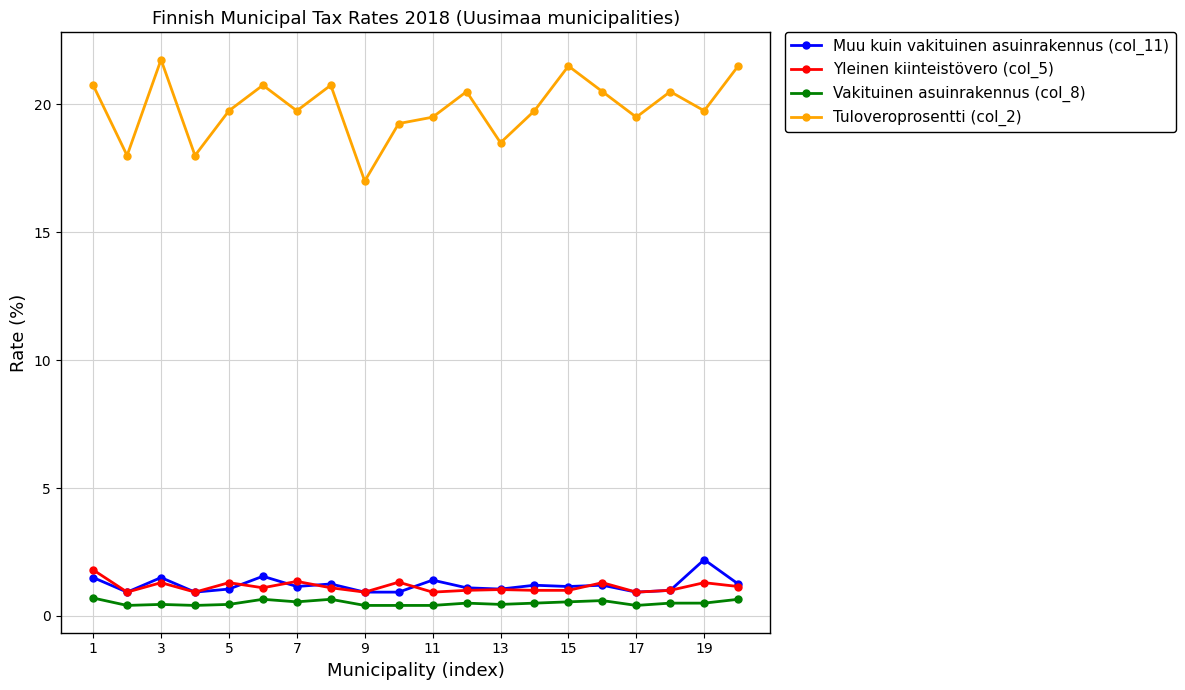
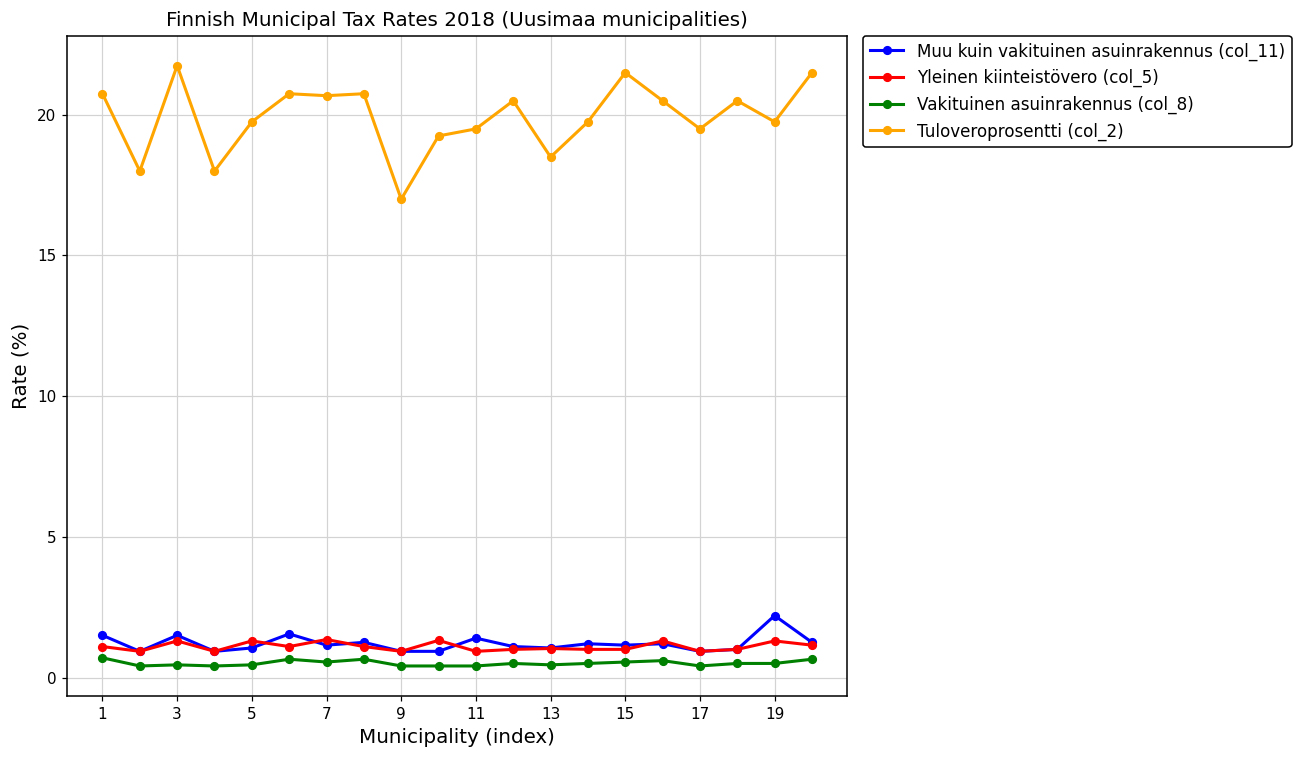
  {
    "Muu kuin vakituinen asuinrakennus (col_11)": {
      "1": 1.5,
      "3": 1.5,
      "5": 1.1,
      "7": 1.2,
      "11": 1.4,
      "15": 1.2,
      "19": 2.2
    },
    "Yleinen kiinteistövero (col_5)": {
-     "1": 1.8,
+     "1": 1.1,
      "3": 1.3,
      "5": 1.3,
      "7": 1.4,
      "11": 0.9,
      "15": 1.0,
      "19": 1.3
    },
    "Vakituinen asuinrakennus (col_8)": {
      "1": 0.7,
      "3": 0.5,
      "5": 0.5,
      "7": 0.6,
      "9": 0.4,
      "11": 0.4,
      "13": 0.5,
      "15": 0.6,
      "17": 0.4,
      "19": 0.5
    },
    "Tuloveroprosentti (col_2)": {
      "1": 20.8,
      "3": 21.8,
      "5": 19.8,
-     "7": 19.8,
+     "7": 20.7,
      "9": 17.0,
      "11": 19.5,
      "13": 18.5,
      "15": 21.5,
      "17": 19.5,
      "19": 19.8
    }
  }
